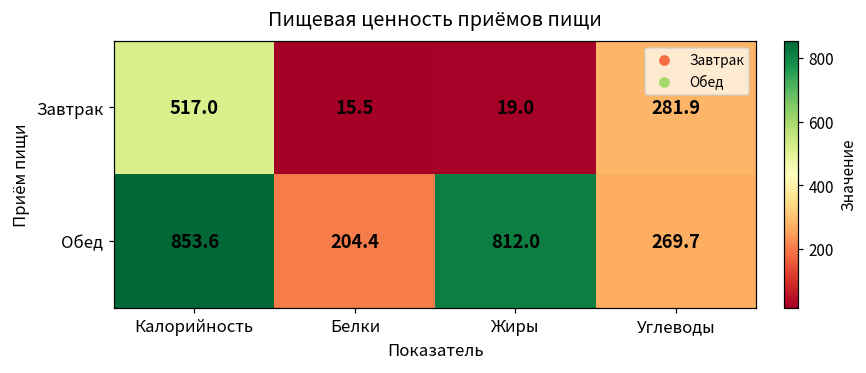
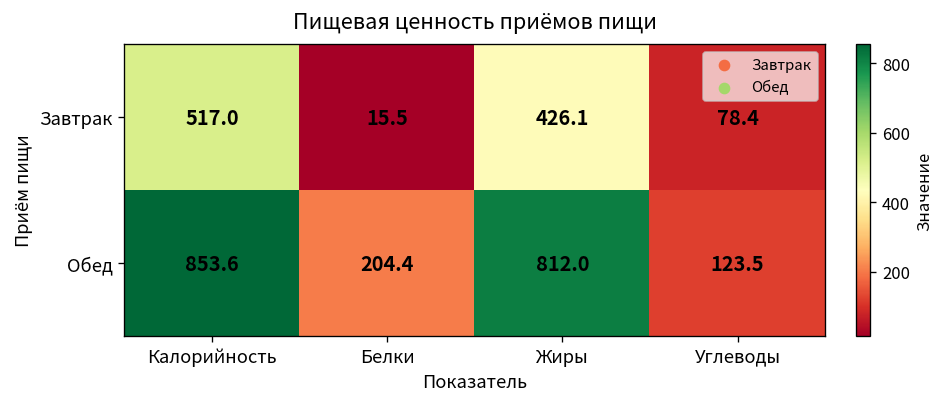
  {
    "Завтрак": {
      "Калорийность": 517.0,
      "Белки": 15.5,
-     "Жиры": 19.0,
-     "Углеводы": 281.9
+     "Жиры": 426.1,
+     "Углеводы": 78.4
    },
    "Обед": {
      "Калорийность": 853.6,
      "Белки": 204.4,
      "Жиры": 812.0,
-     "Углеводы": 269.7
+     "Углеводы": 123.5
    }
  }
